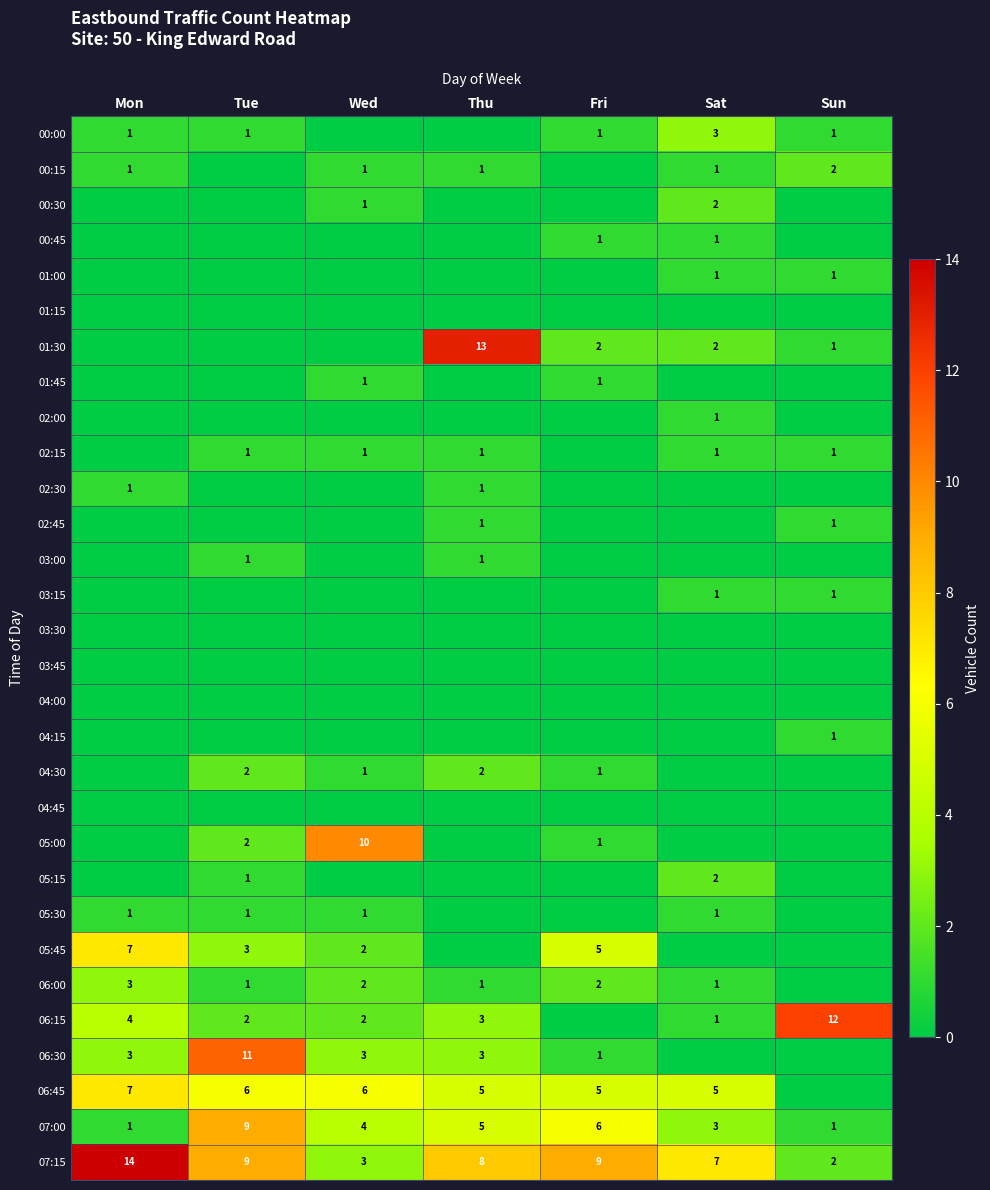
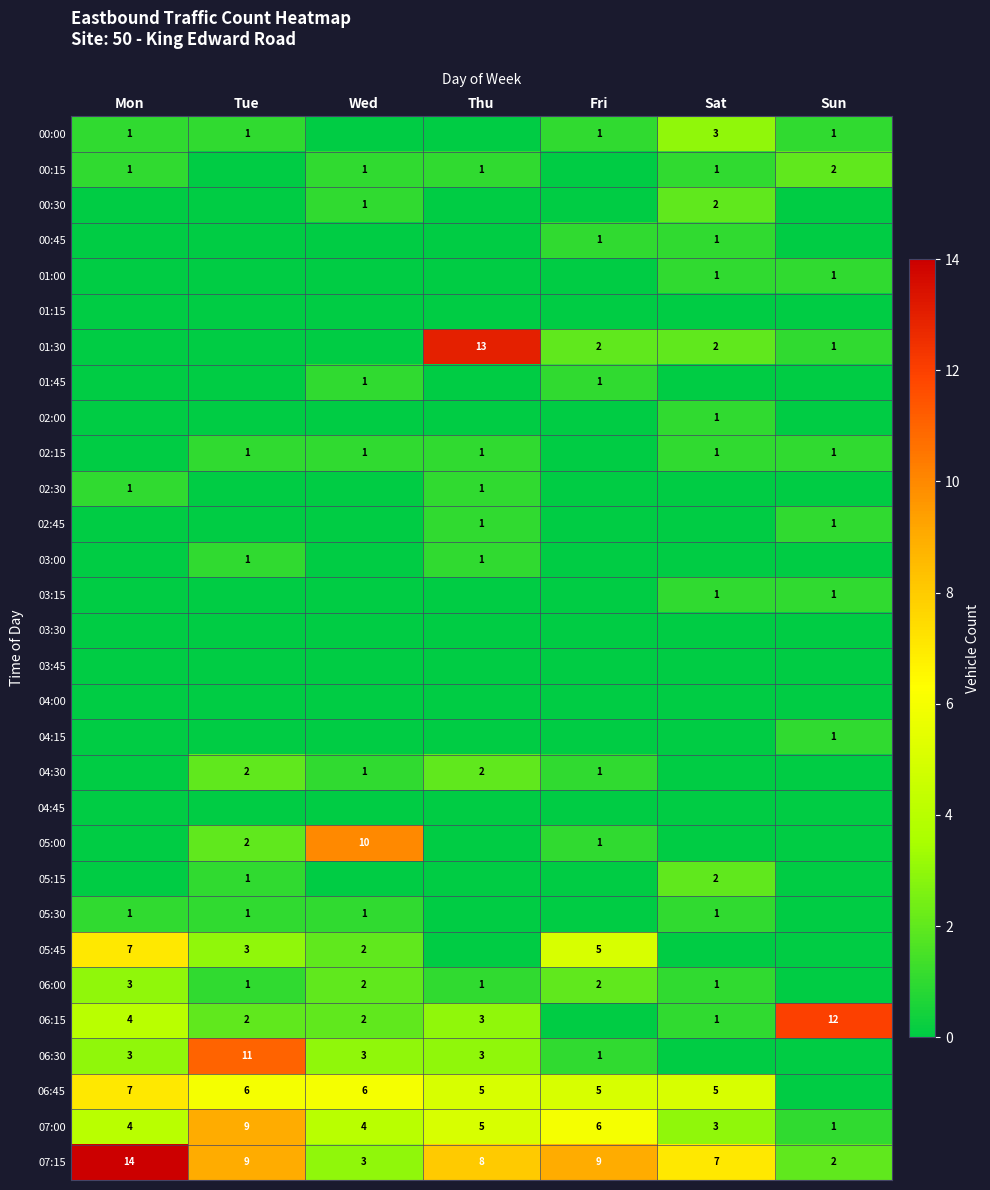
  {
    "00:00": {
      "Mon": 1,
      "Tue": 1,
      "Fri": 1,
      "Sat": 3,
      "Sun": 1
    },
    "00:15": {
      "Mon": 1,
      "Wed": 1,
      "Thu": 1,
      "Sat": 1,
      "Sun": 2
    },
    "00:30": {
      "Wed": 1,
      "Sat": 2
    },
    "00:45": {
      "Fri": 1,
      "Sat": 1
    },
    "01:00": {
      "Sat": 1,
      "Sun": 1
    },
    "01:30": {
      "Thu": 13,
      "Fri": 2,
      "Sat": 2,
      "Sun": 1
    },
    "01:45": {
      "Wed": 1,
      "Fri": 1
    },
    "02:00": {
      "Sat": 1
    },
    "02:15": {
      "Tue": 1,
      "Wed": 1,
      "Thu": 1,
      "Sat": 1,
      "Sun": 1
    },
    "02:30": {
      "Mon": 1,
      "Thu": 1
    },
    "02:45": {
      "Thu": 1,
      "Sun": 1
    },
    "03:00": {
      "Tue": 1,
      "Thu": 1
    },
    "03:15": {
      "Sat": 1,
      "Sun": 1
    },
    "04:15": {
      "Sun": 1
    },
    "04:30": {
      "Tue": 2,
      "Wed": 1,
      "Thu": 2,
      "Fri": 1
    },
    "05:00": {
      "Tue": 2,
      "Wed": 10,
      "Fri": 1
    },
    "05:15": {
      "Tue": 1,
      "Sat": 2
    },
    "05:30": {
      "Mon": 1,
      "Tue": 1,
      "Wed": 1,
      "Sat": 1
    },
    "05:45": {
      "Mon": 7,
      "Tue": 3,
      "Wed": 2,
      "Fri": 5
    },
    "06:00": {
      "Mon": 3,
      "Tue": 1,
      "Wed": 2,
      "Thu": 1,
      "Fri": 2,
      "Sat": 1
    },
    "06:15": {
      "Mon": 4,
      "Tue": 2,
      "Wed": 2,
      "Thu": 3,
      "Sat": 1,
      "Sun": 12
    },
    "06:30": {
      "Mon": 3,
      "Tue": 11,
      "Wed": 3,
      "Thu": 3,
      "Fri": 1
    },
    "06:45": {
      "Mon": 7,
      "Tue": 6,
      "Wed": 6,
      "Thu": 5,
      "Fri": 5,
      "Sat": 5
    },
    "07:00": {
-     "Mon": 1,
+     "Mon": 4,
      "Tue": 9,
      "Wed": 4,
      "Thu": 5,
      "Fri": 6,
      "Sat": 3,
      "Sun": 1
    },
    "07:15": {
      "Mon": 14,
      "Tue": 9,
      "Wed": 3,
      "Thu": 8,
      "Fri": 9,
      "Sat": 7,
      "Sun": 2
    }
  }
